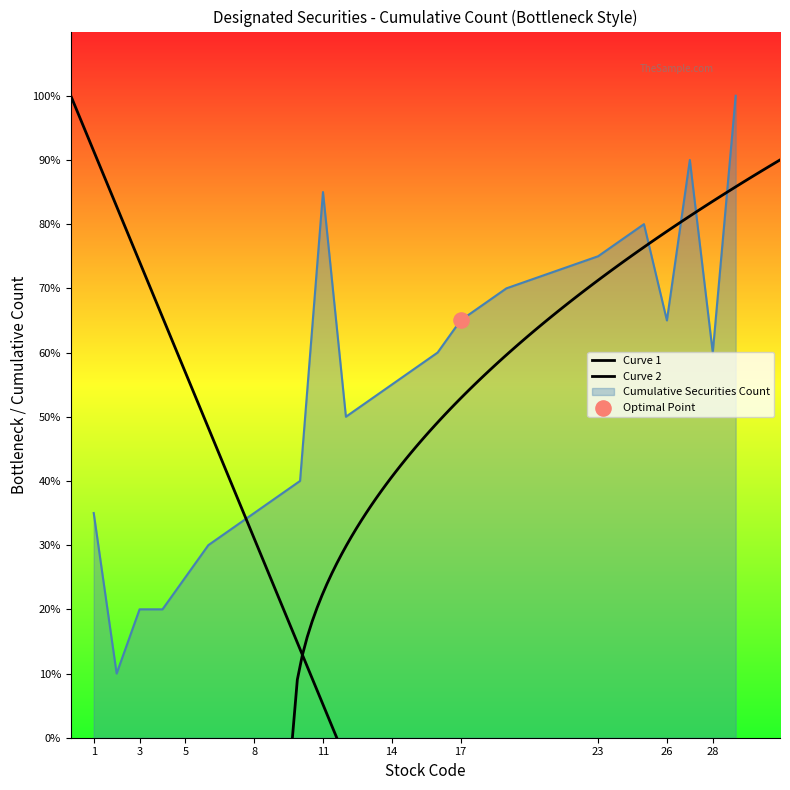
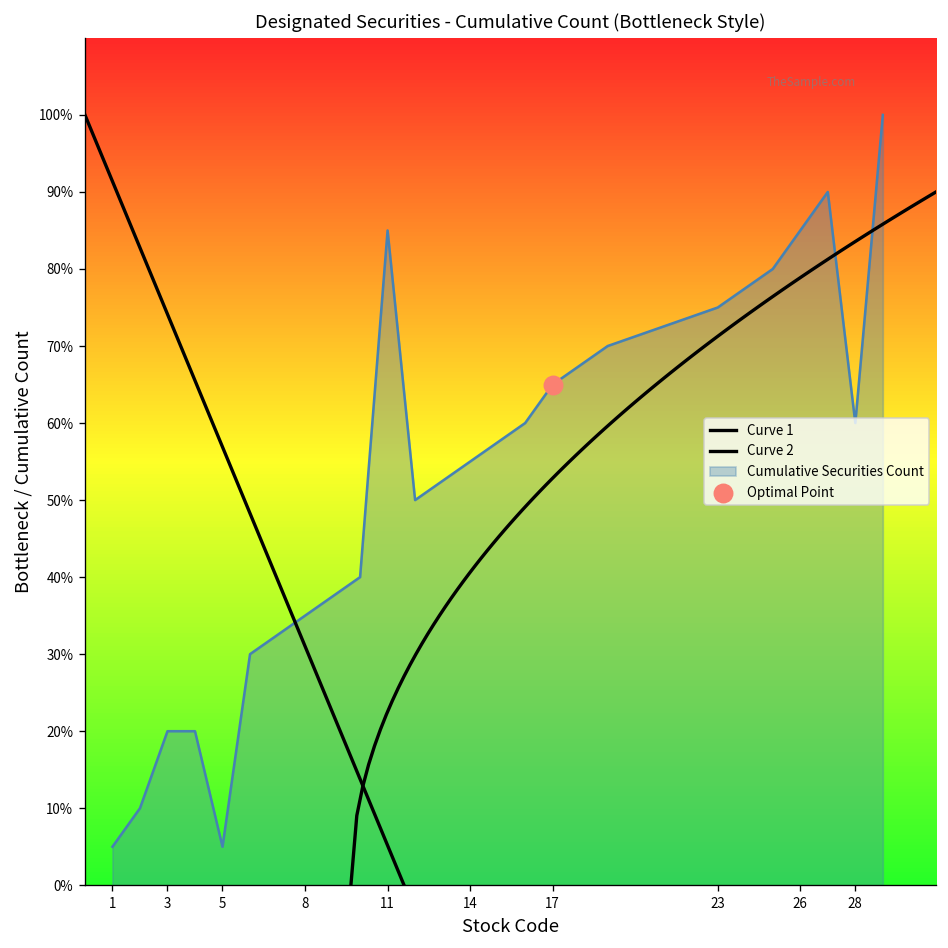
  {
    "Cumulative Securities Count": {
-     "1": "35%",
+     "1": "5%",
      "3": "20%",
-     "5": "25%",
+     "5": "5%",
      "8": "35%",
      "11": "85%",
      "14": "55%",
      "23": "75%",
-     "26": "65%"
+     "26": "85%"
    }
  }
